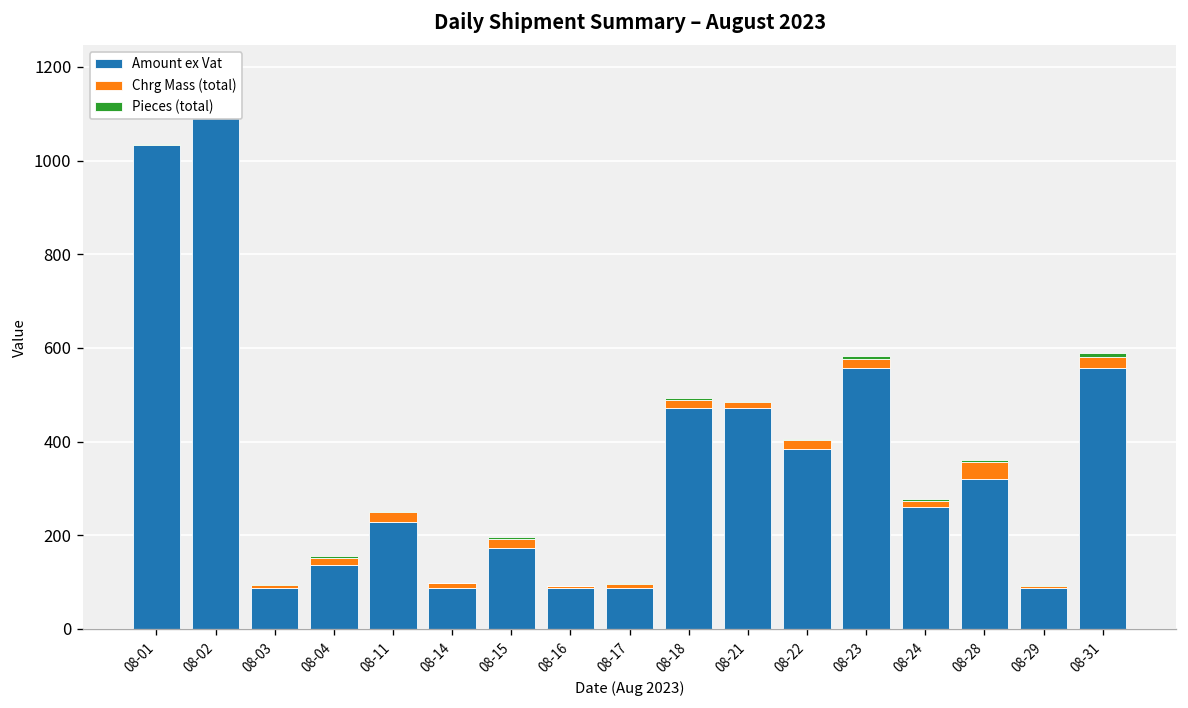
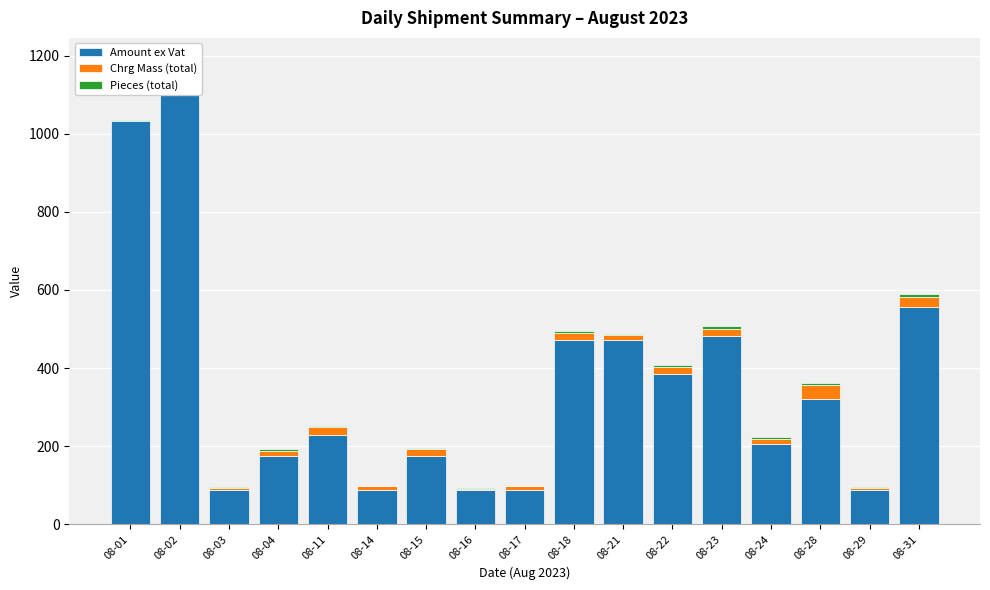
  {
    "Amount ex Vat": {
      "08-01": 1030,
      "08-03": 90,
-     "08-04": 140,
+     "08-04": 170,
      "08-11": 230,
      "08-14": 90,
      "08-15": 170,
      "08-16": 90,
      "08-17": 90,
      "08-18": 470,
      "08-21": 470,
      "08-22": 380,
-     "08-23": 560,
-     "08-24": 260,
+     "08-23": 480,
+     "08-24": 210,
      "08-28": 320,
      "08-29": 90,
      "08-31": 560
    },
    "Chrg Mass (total)": {
      "08-03": 10,
      "08-04": 20,
      "08-11": 20,
      "08-14": 10,
      "08-15": 20,
      "08-17": 10,
      "08-18": 20,
      "08-21": 10,
      "08-22": 20,
      "08-23": 20,
      "08-24": 10,
      "08-28": 40,
      "08-31": 20
    },
    "Pieces (total)": {
      "08-23": 10,
      "08-31": 10
    }
  }
